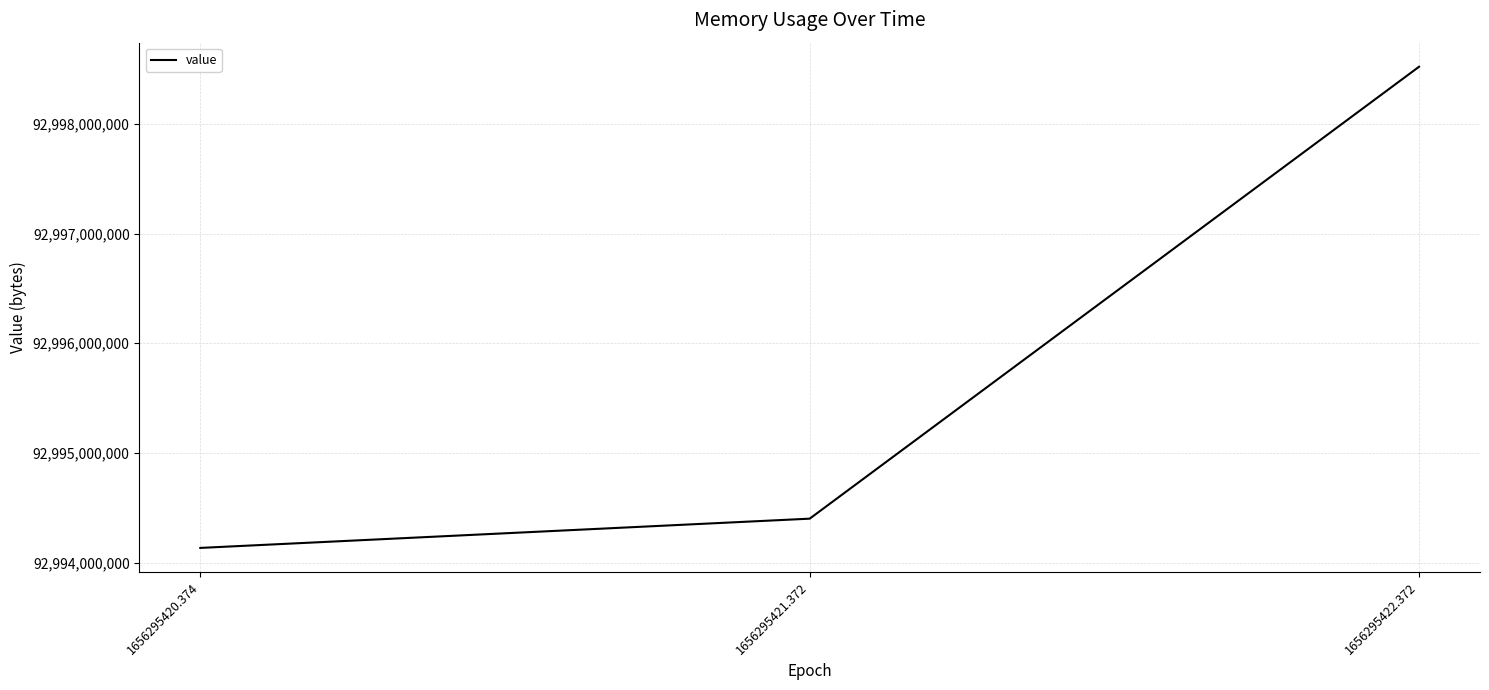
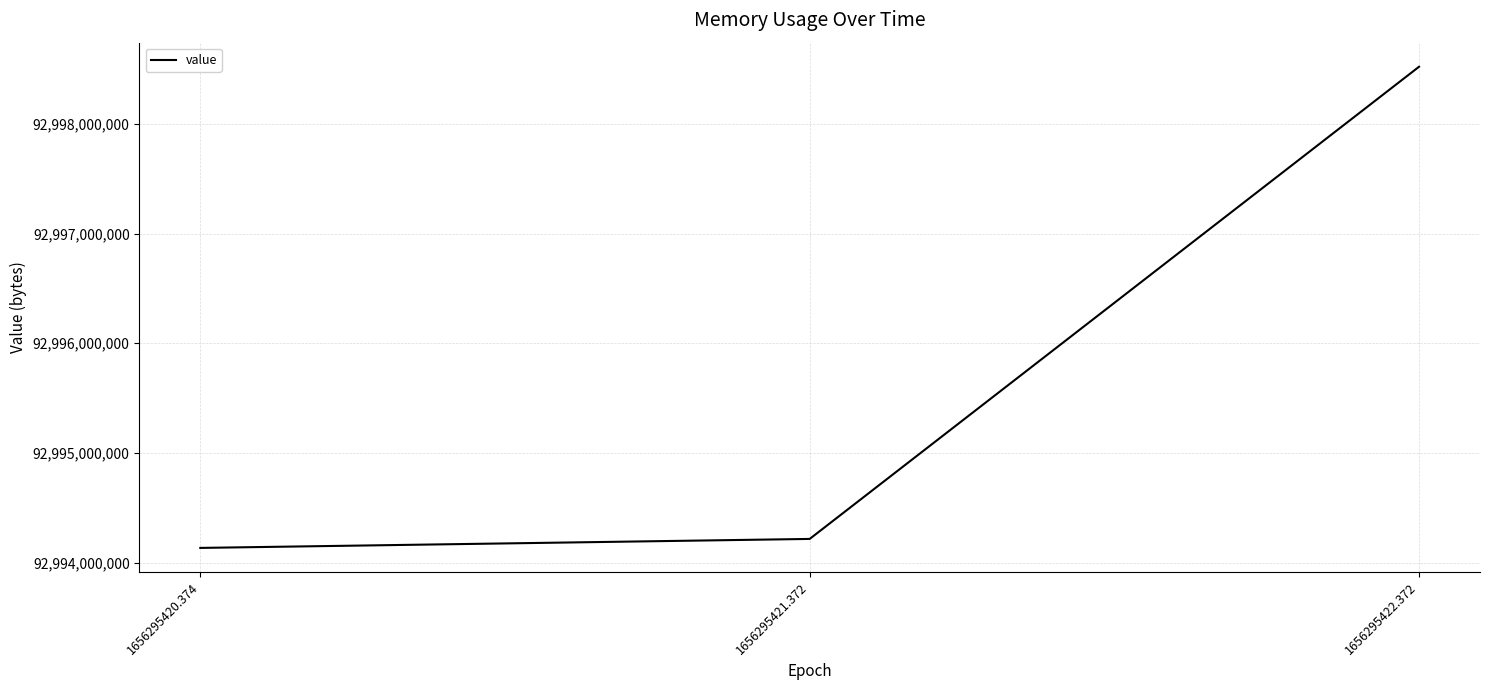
  {
    "1656295420.374": "92,994,130,000",
-   "1656295421.372": "92,994,400,000",
+   "1656295421.372": "92,994,220,000",
    "1656295422.372": "92,998,520,000"
  }
